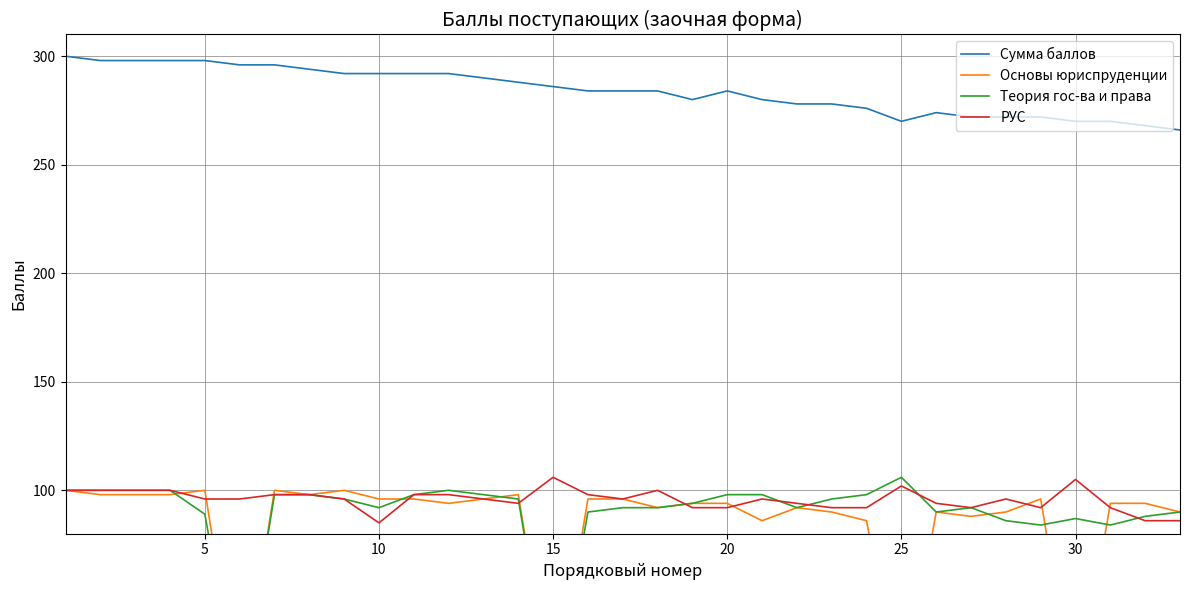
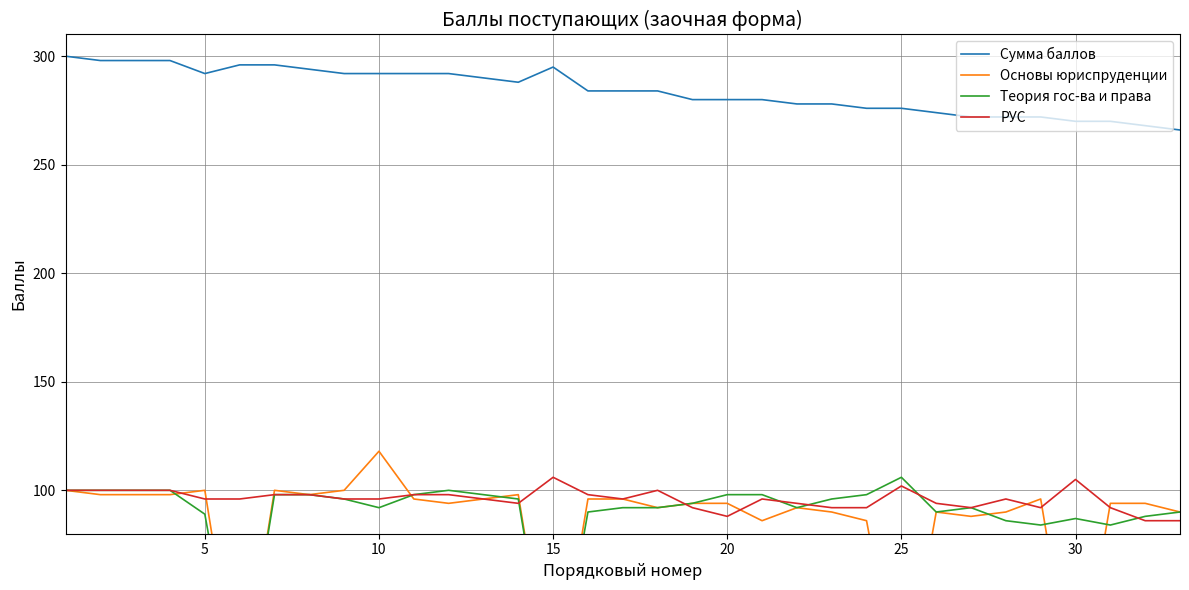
  {
    "Сумма баллов": {
-     "5": 298,
+     "5": 292,
      "10": 292,
-     "15": 286,
-     "20": 284,
-     "25": 270
+     "15": 295,
+     "20": 280,
+     "25": 276
    },
    "Основы юриспруденции": {
      "5": 100,
-     "10": 96,
+     "10": 118,
      "20": 94
    },
    "Теория гос-ва и права": {
      "5": 89,
      "10": 92,
      "20": 98,
      "25": 106,
      "30": 87
    },
    "РУС": {
      "5": 96,
-     "10": 85,
+     "10": 96,
      "15": 106,
-     "20": 92,
+     "20": 88,
      "25": 102,
      "30": 105
    }
  }
